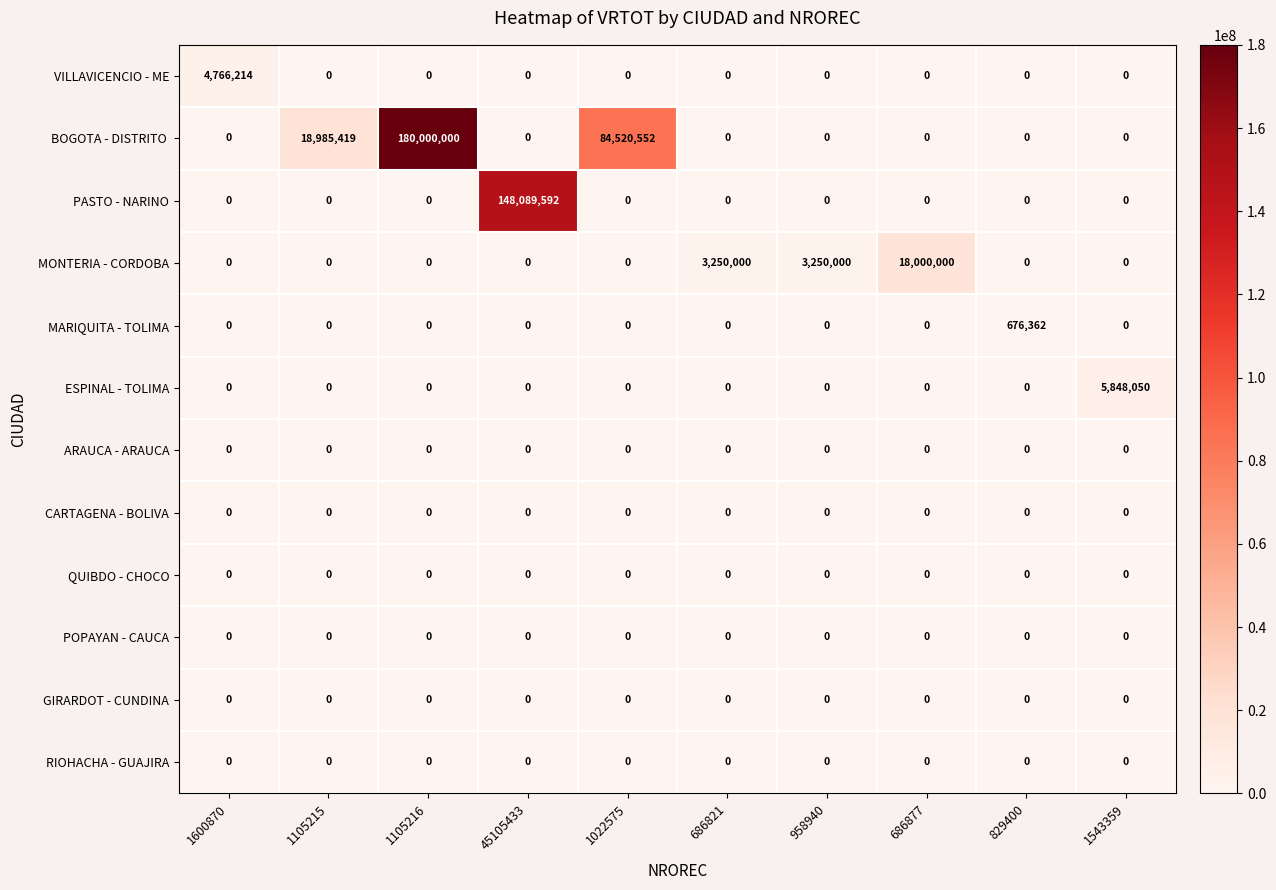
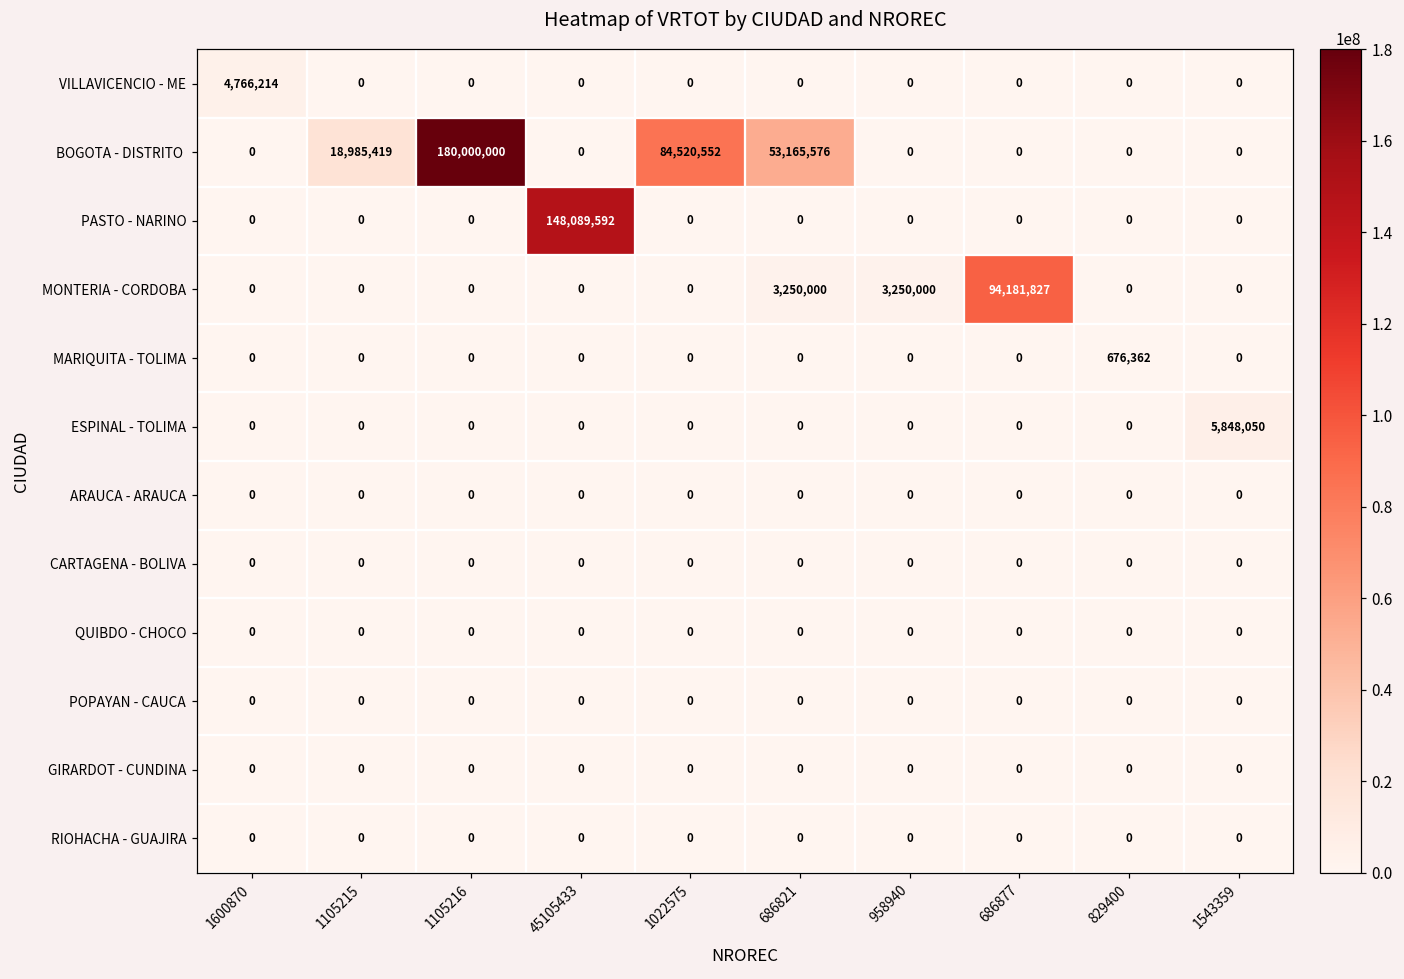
  {
    "VILLAVICENCIO - ME": {
      "1600870": "4,766,214",
      "1105215": "0",
      "1105216": "0",
      "45105433": "0",
      "1022575": "0",
      "686821": "0",
      "958940": "0",
      "686877": "0",
      "829400": "0",
      "1543359": "0"
    },
    "BOGOTA - DISTRITO": {
      "1600870": "0",
      "1105215": "18,985,419",
      "1105216": "180,000,000",
      "45105433": "0",
      "1022575": "84,520,552",
-     "686821": "0",
+     "686821": "53,165,576",
      "958940": "0",
      "686877": "0",
      "829400": "0",
      "1543359": "0"
    },
    "PASTO - NARINO": {
      "1600870": "0",
      "1105215": "0",
      "1105216": "0",
      "45105433": "148,089,592",
      "1022575": "0",
      "686821": "0",
      "958940": "0",
      "686877": "0",
      "829400": "0",
      "1543359": "0"
    },
    "MONTERIA - CORDOBA": {
      "1600870": "0",
      "1105215": "0",
      "1105216": "0",
      "45105433": "0",
      "1022575": "0",
      "686821": "3,250,000",
      "958940": "3,250,000",
-     "686877": "18,000,000",
+     "686877": "94,181,827",
      "829400": "0",
      "1543359": "0"
    },
    "MARIQUITA - TOLIMA": {
      "1600870": "0",
      "1105215": "0",
      "1105216": "0",
      "45105433": "0",
      "1022575": "0",
      "686821": "0",
      "958940": "0",
      "686877": "0",
      "829400": "676,362",
      "1543359": "0"
    },
    "ESPINAL - TOLIMA": {
      "1600870": "0",
      "1105215": "0",
      "1105216": "0",
      "45105433": "0",
      "1022575": "0",
      "686821": "0",
      "958940": "0",
      "686877": "0",
      "829400": "0",
      "1543359": "5,848,050"
    },
    "ARAUCA - ARAUCA": {
      "1600870": "0",
      "1105215": "0",
      "1105216": "0",
      "45105433": "0",
      "1022575": "0",
      "686821": "0",
      "958940": "0",
      "686877": "0",
      "829400": "0",
      "1543359": "0"
    },
    "CARTAGENA - BOLIVA": {
      "1600870": "0",
      "1105215": "0",
      "1105216": "0",
      "45105433": "0",
      "1022575": "0",
      "686821": "0",
      "958940": "0",
      "686877": "0",
      "829400": "0",
      "1543359": "0"
    },
    "QUIBDO - CHOCO": {
      "1600870": "0",
      "1105215": "0",
      "1105216": "0",
      "45105433": "0",
      "1022575": "0",
      "686821": "0",
      "958940": "0",
      "686877": "0",
      "829400": "0",
      "1543359": "0"
    },
    "POPAYAN - CAUCA": {
      "1600870": "0",
      "1105215": "0",
      "1105216": "0",
      "45105433": "0",
      "1022575": "0",
      "686821": "0",
      "958940": "0",
      "686877": "0",
      "829400": "0",
      "1543359": "0"
    },
    "GIRARDOT - CUNDINA": {
      "1600870": "0",
      "1105215": "0",
      "1105216": "0",
      "45105433": "0",
      "1022575": "0",
      "686821": "0",
      "958940": "0",
      "686877": "0",
      "829400": "0",
      "1543359": "0"
    },
    "RIOHACHA - GUAJIRA": {
      "1600870": "0",
      "1105215": "0",
      "1105216": "0",
      "45105433": "0",
      "1022575": "0",
      "686821": "0",
      "958940": "0",
      "686877": "0",
      "829400": "0",
      "1543359": "0"
    }
  }
